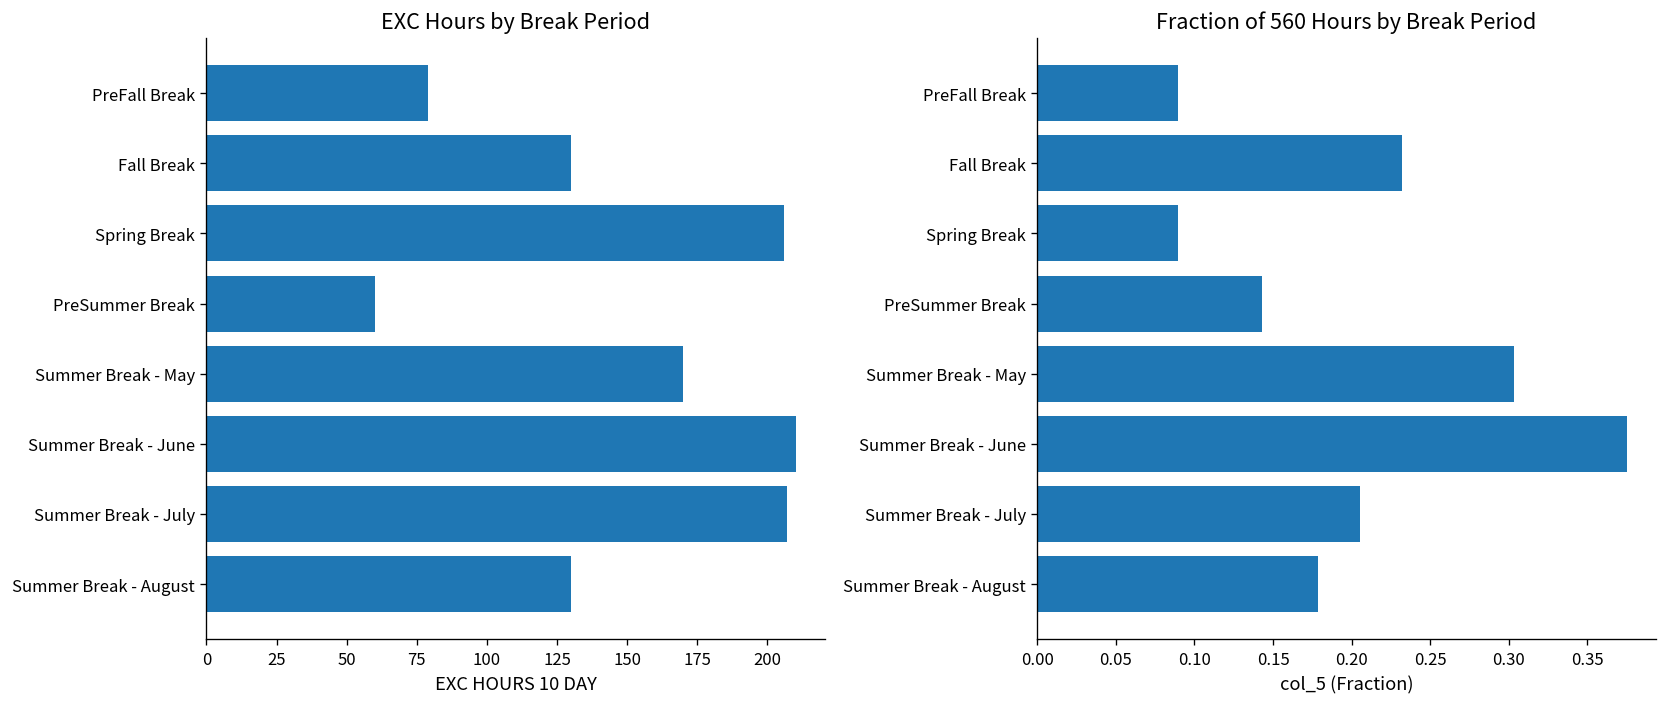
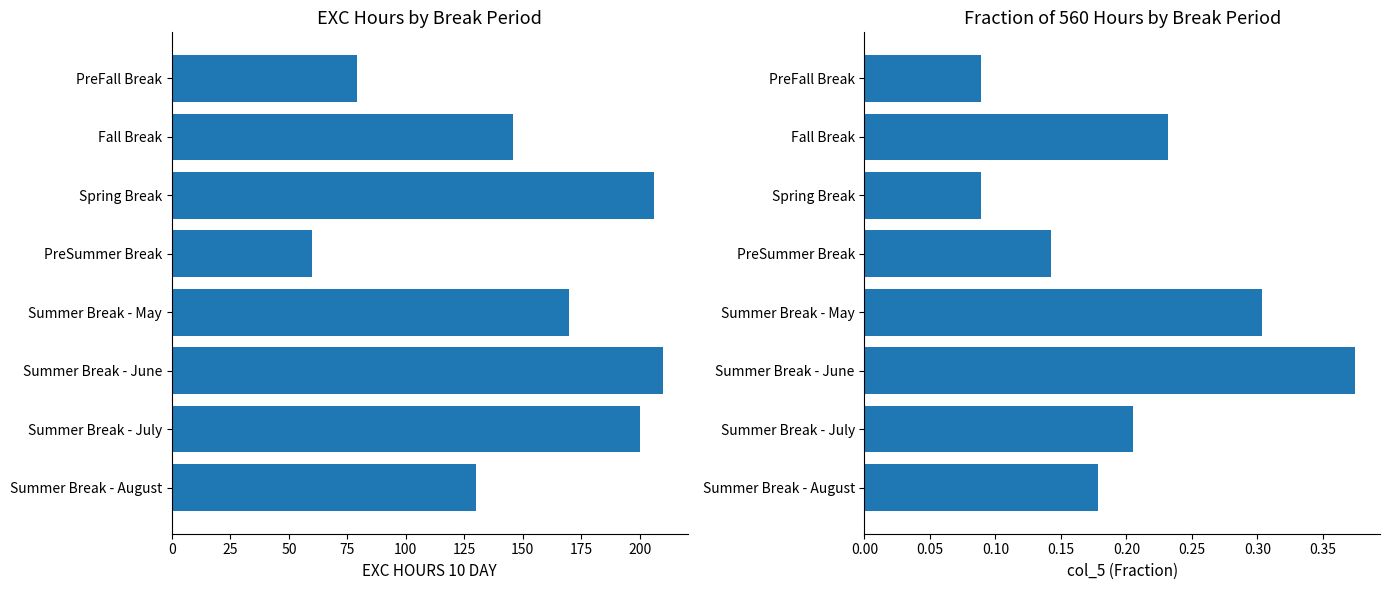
  {
    "EXC Hours by Break Period": {
      "PreFall Break": 79,
-     "Fall Break": 130,
+     "Fall Break": 146,
      "Spring Break": 206,
      "PreSummer Break": 60,
      "Summer Break - May": 170,
      "Summer Break - June": 210,
-     "Summer Break - July": 207,
+     "Summer Break - July": 200,
      "Summer Break - August": 130
    },
    "Fraction of 560 Hours by Break Period": {
      "PreFall Break": 0.089,
      "Fall Break": 0.232,
      "Spring Break": 0.089,
      "PreSummer Break": 0.143,
      "Summer Break - May": 0.304,
      "Summer Break - June": 0.375,
      "Summer Break - July": 0.205,
      "Summer Break - August": 0.179
    }
  }
